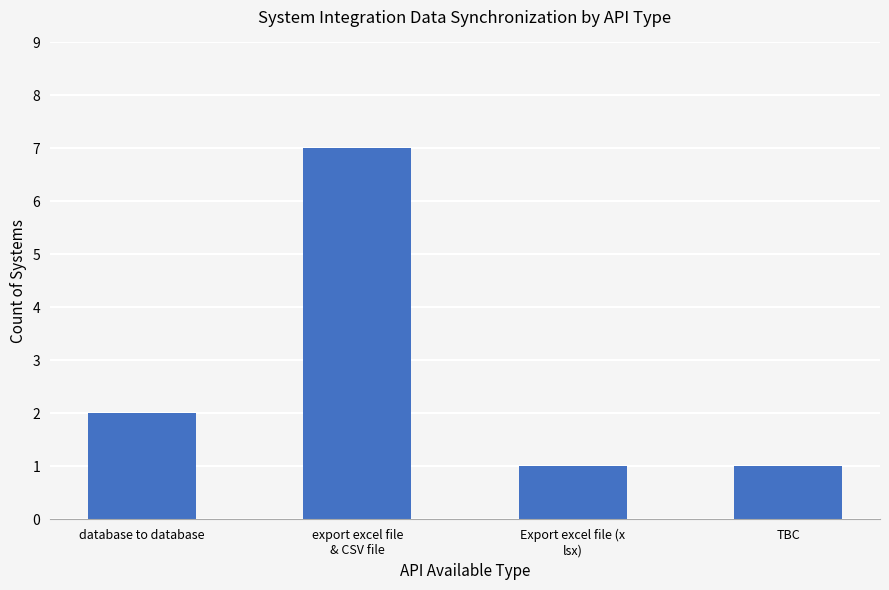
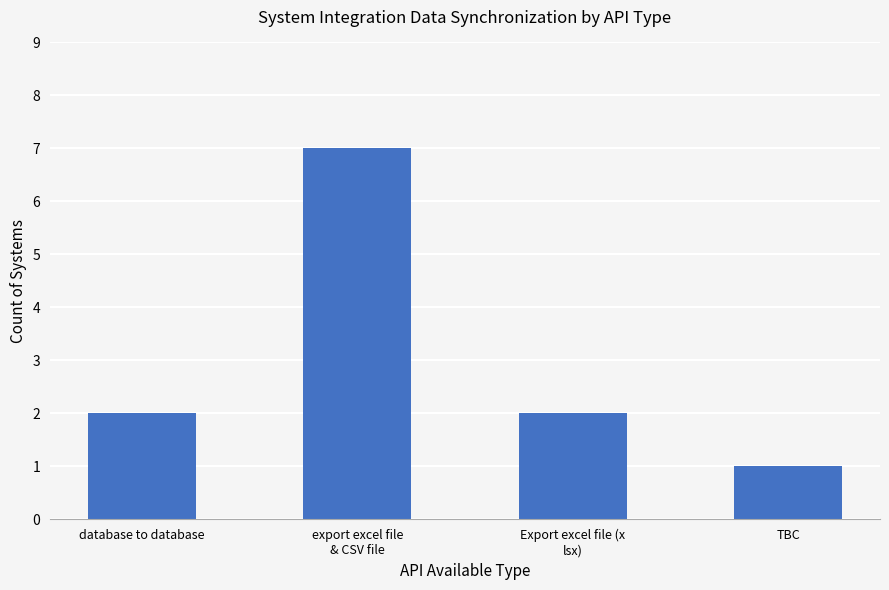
  {
    "database to database": 2,
    "export excel file & CSV file": 7,
-   "Export excel file (x lsx)": 1,
+   "Export excel file (x lsx)": 2,
    "TBC": 1
  }
